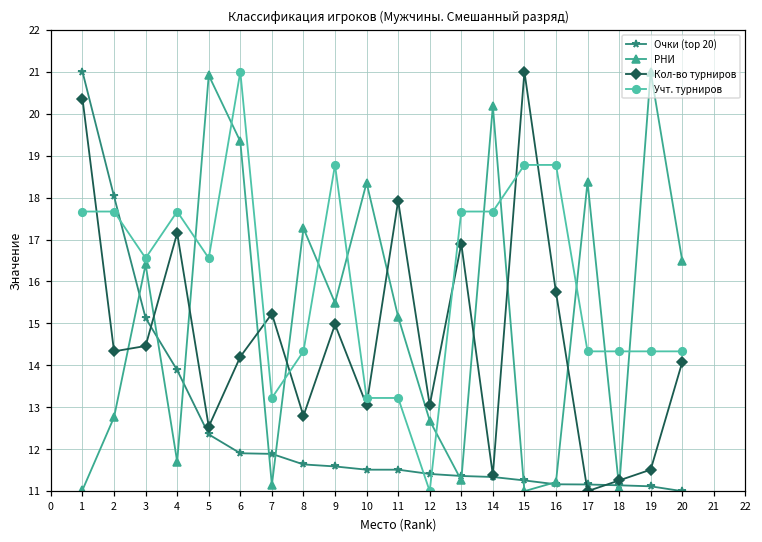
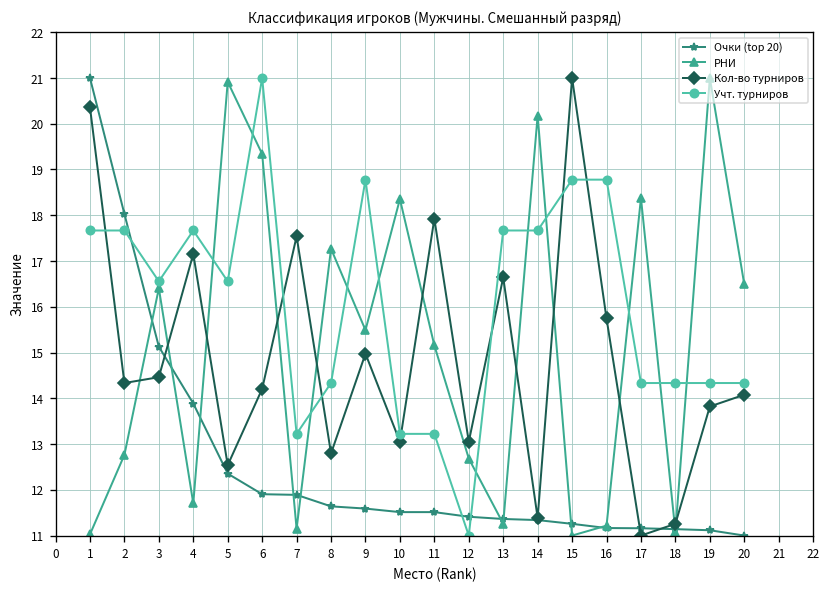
  {
    "Кол-во турниров": {
      "1": 20.4,
      "2": 14.3,
      "3": 14.5,
      "4": 17.2,
      "5": 12.5,
      "6": 14.2,
-     "7": 15.2,
+     "7": 17.5,
      "8": 12.8,
      "9": 15.0,
      "10": 13.1,
      "11": 17.9,
      "12": 13.1,
-     "13": 16.9,
+     "13": 16.6,
      "15": 21.0,
      "16": 15.7,
      "17": 11.0,
      "18": 11.3,
-     "19": 11.5,
+     "19": 13.8,
      "20": 14.1
    }
  }
